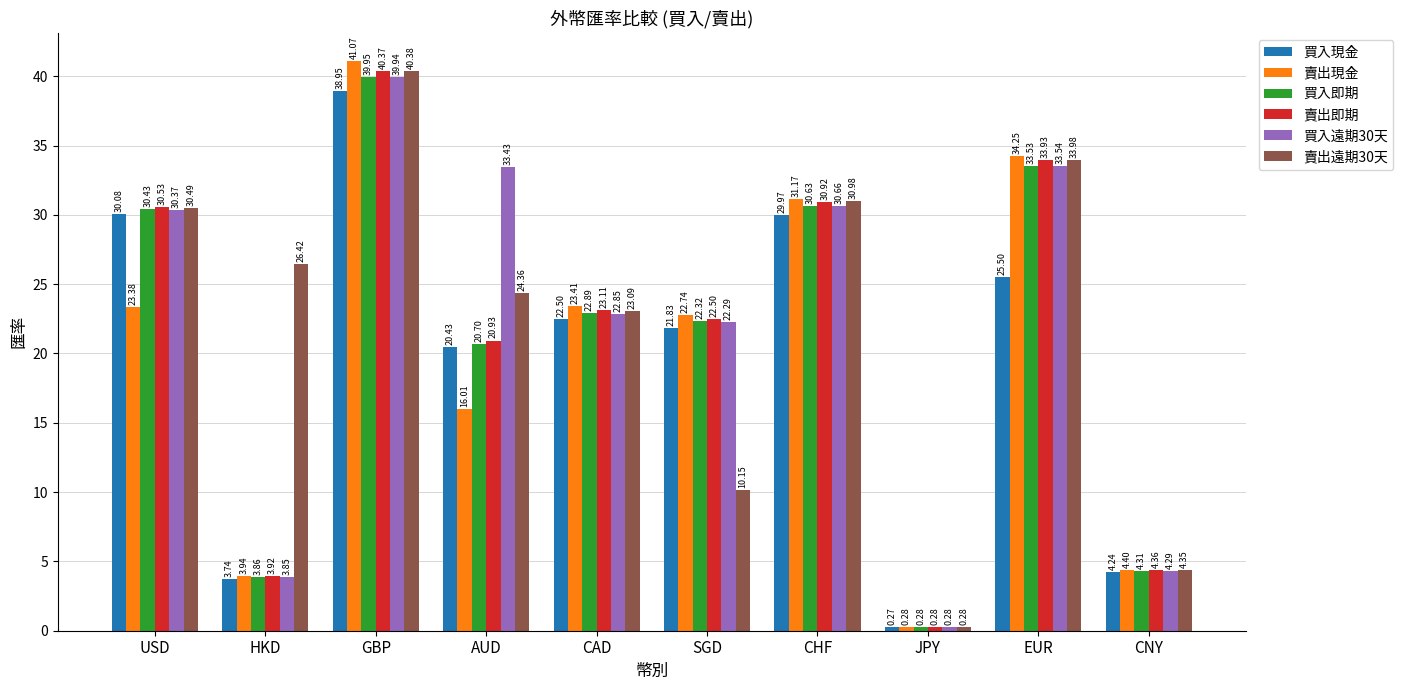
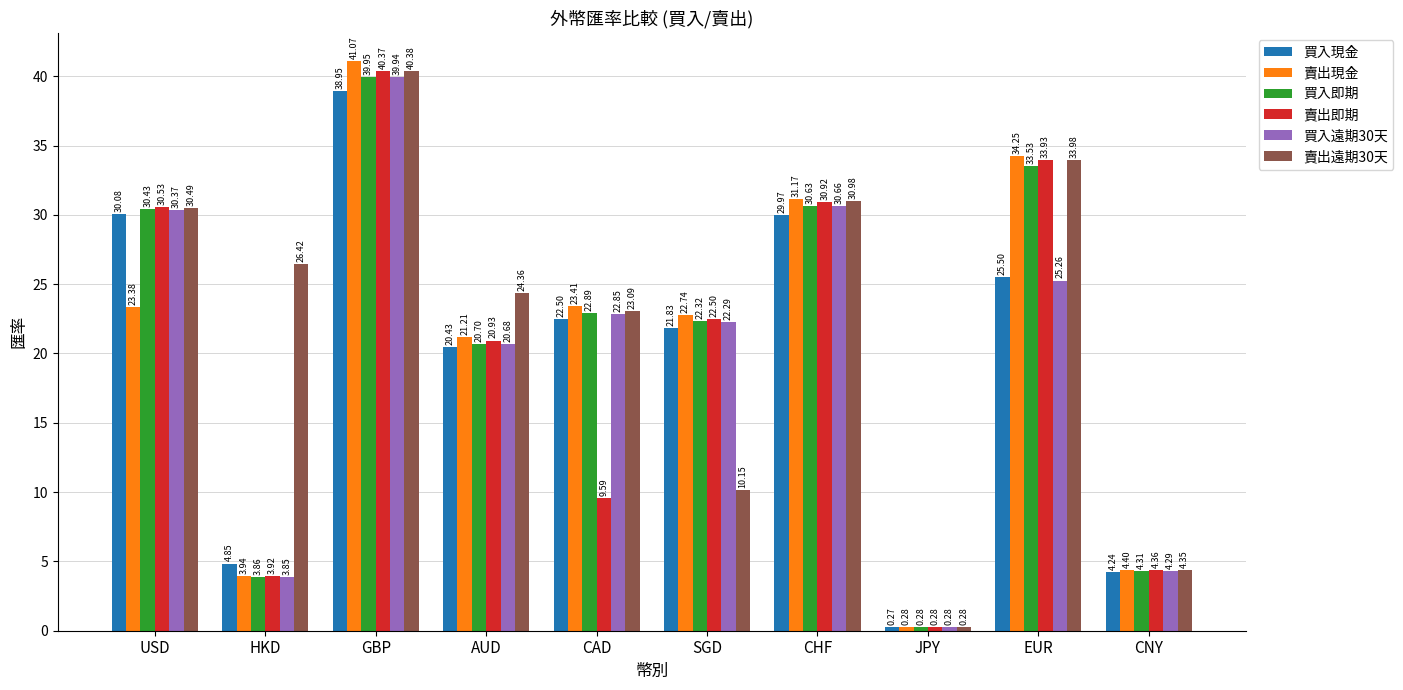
  {
    "買入現金": {
      "USD": 30.08,
-     "HKD": 3.74,
+     "HKD": 4.85,
      "GBP": 38.95,
      "AUD": 20.43,
      "CAD": 22.50,
      "SGD": 21.83,
      "CHF": 29.97,
      "JPY": 0.27,
      "EUR": 25.50,
      "CNY": 4.24
    },
    "賣出現金": {
      "USD": 23.38,
      "HKD": 3.94,
      "GBP": 41.07,
-     "AUD": 16.01,
+     "AUD": 21.21,
      "CAD": 23.41,
      "SGD": 22.74,
      "CHF": 31.17,
      "JPY": 0.28,
      "EUR": 34.25,
      "CNY": 4.40
    },
    "買入即期": {
      "USD": 30.43,
      "HKD": 3.86,
      "GBP": 39.95,
      "AUD": 20.70,
      "CAD": 22.89,
      "SGD": 22.32,
      "CHF": 30.63,
      "JPY": 0.28,
      "EUR": 33.53,
      "CNY": 4.31
    },
    "賣出即期": {
      "USD": 30.53,
      "HKD": 3.92,
      "GBP": 40.37,
      "AUD": 20.93,
-     "CAD": 23.11,
+     "CAD": 9.59,
      "SGD": 22.50,
      "CHF": 30.92,
      "JPY": 0.28,
      "EUR": 33.93,
      "CNY": 4.36
    },
    "買入遠期30天": {
      "USD": 30.37,
      "HKD": 3.85,
      "GBP": 39.94,
-     "AUD": 33.43,
+     "AUD": 20.68,
      "CAD": 22.85,
      "SGD": 22.29,
      "CHF": 30.66,
      "JPY": 0.28,
-     "EUR": 33.54,
+     "EUR": 25.26,
      "CNY": 4.29
    },
    "賣出遠期30天": {
      "USD": 30.49,
      "HKD": 26.42,
      "GBP": 40.38,
      "AUD": 24.36,
      "CAD": 23.09,
      "SGD": 10.15,
      "CHF": 30.98,
      "JPY": 0.28,
      "EUR": 33.98,
      "CNY": 4.35
    }
  }
